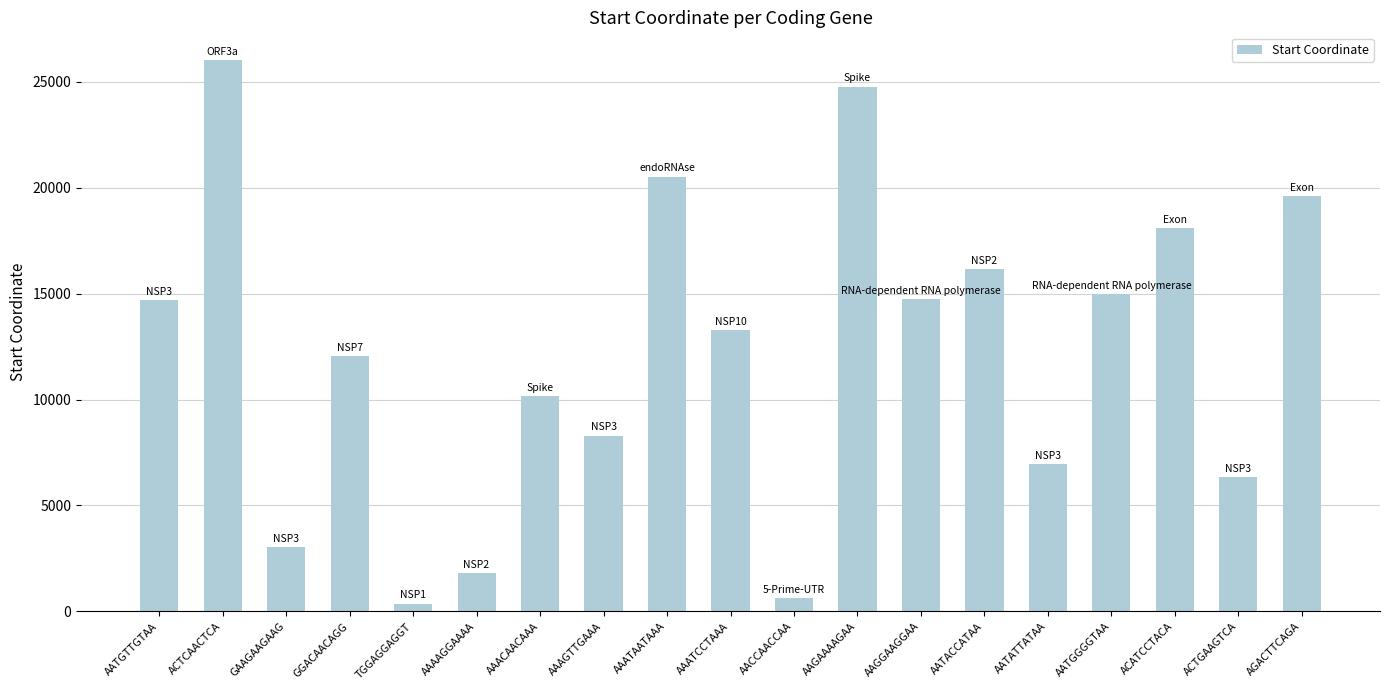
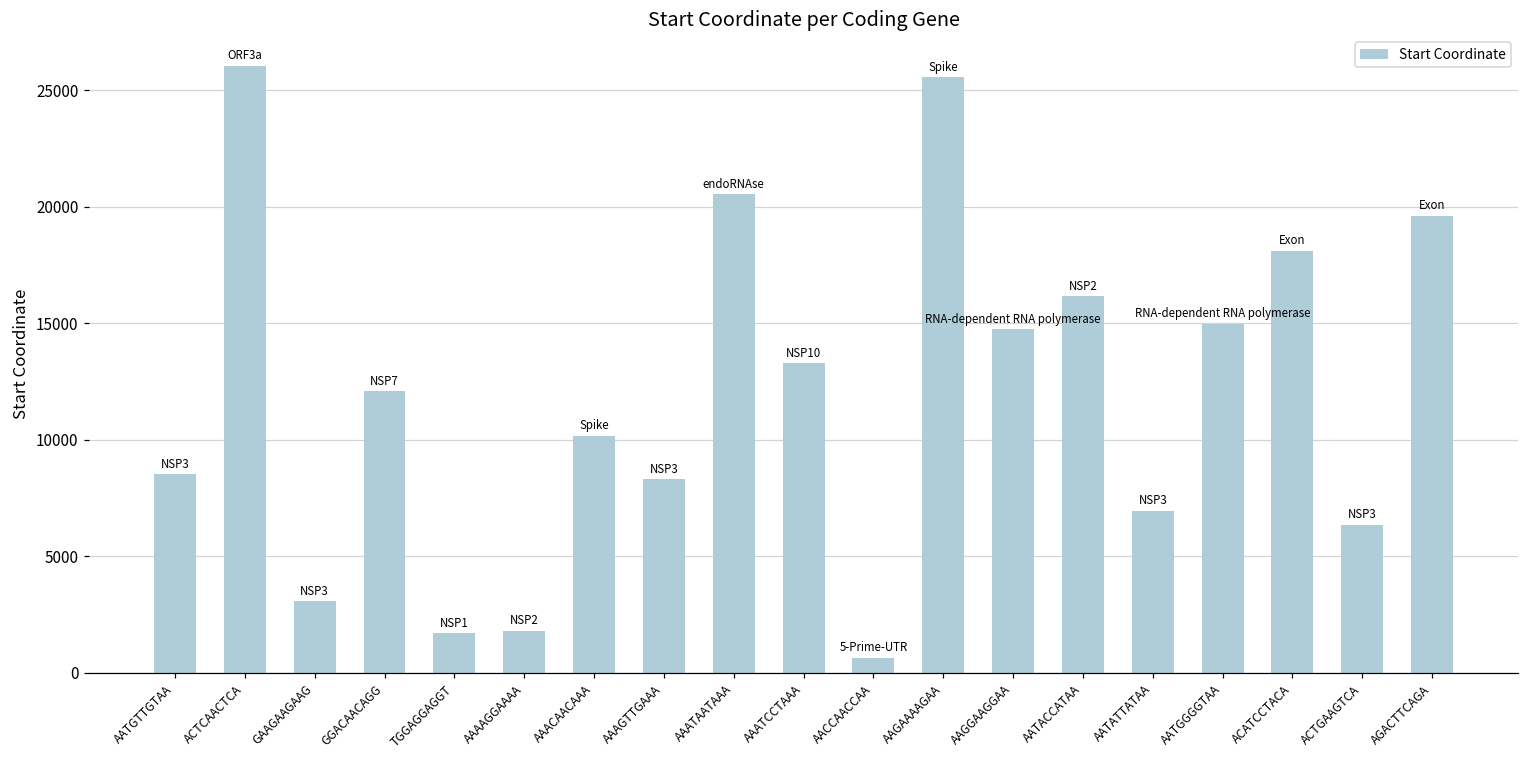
  {
-   "AATGTTGTAA": 14700,
+   "AATGTTGTAA": 8500,
    "ACTCAACTCA": 26000,
    "GAAGAAGAAG": 3100,
    "GGACAACAGG": 12100,
-   "TGGAGGAGGT": 400,
+   "TGGAGGAGGT": 1700,
    "AAAAGGAAAA": 1800,
    "AAACAACAAA": 10200,
    "AAAGTTGAAA": 8300,
    "AAATAATAAA": 20500,
    "AAATCCTAAA": 13300,
-   "AAGAAAAGAA": 24800,
+   "AAGAAAAGAA": 25600,
    "AAGGAAGGAA": 14700,
    "AATACCATAA": 16200,
    "AATATTATAA": 6900,
    "AATGGGGTAA": 15000,
    "ACATCCTACA": 18100,
    "ACTGAAGTCA": 6300,
    "AGACTTCAGA": 19600
  }
